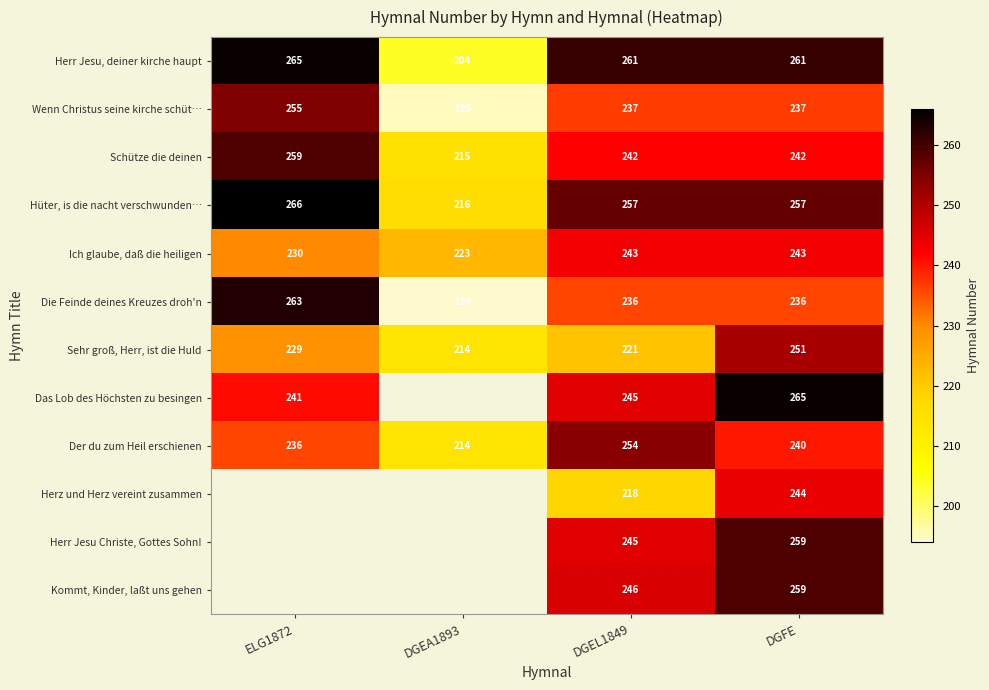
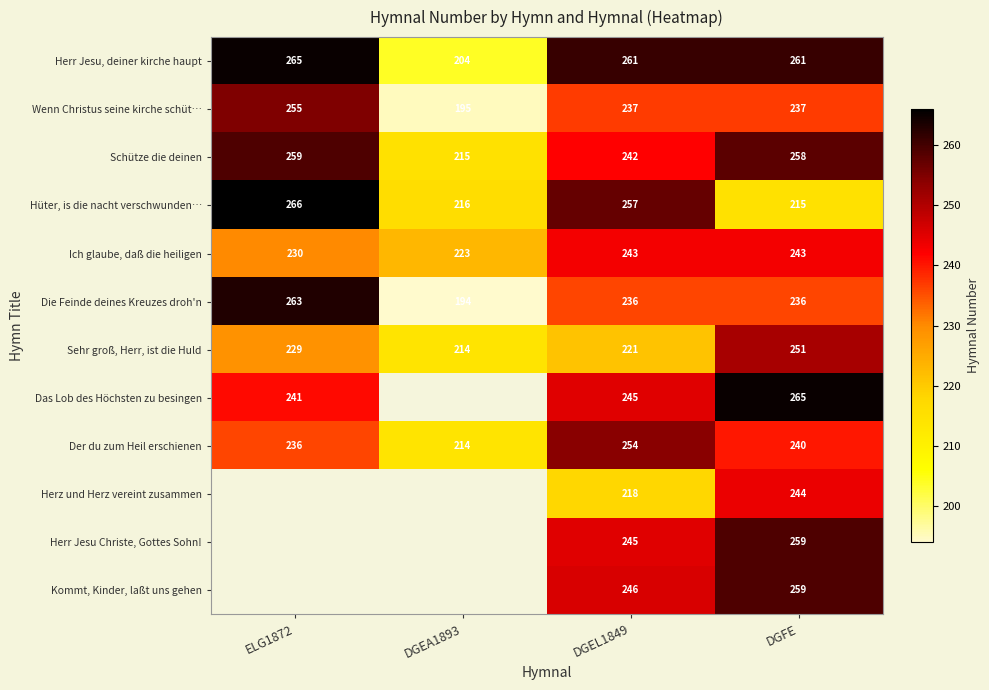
  {
    "Schütze die deinen": {
-     "DGFE": 242
+     "DGFE": 258
    },
    "Hüter, is die nacht verschwunden…": {
-     "DGFE": 257
+     "DGFE": 215
    }
  }
